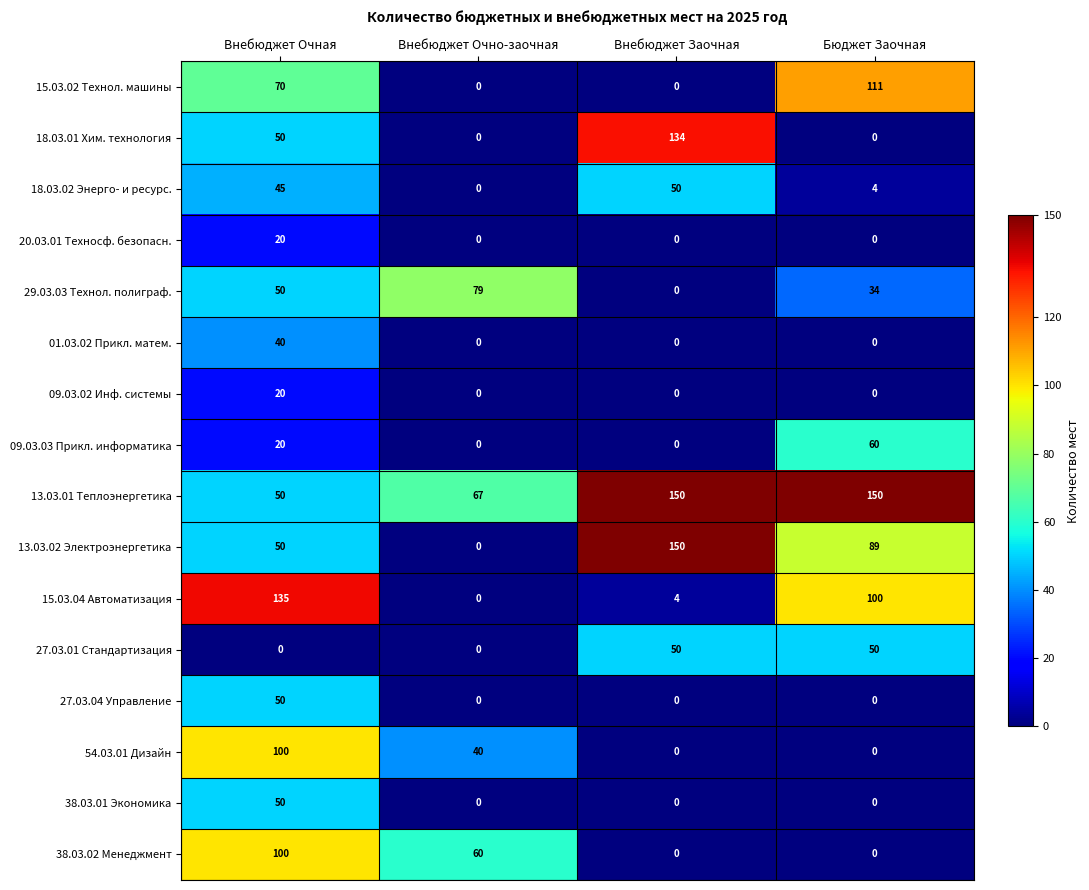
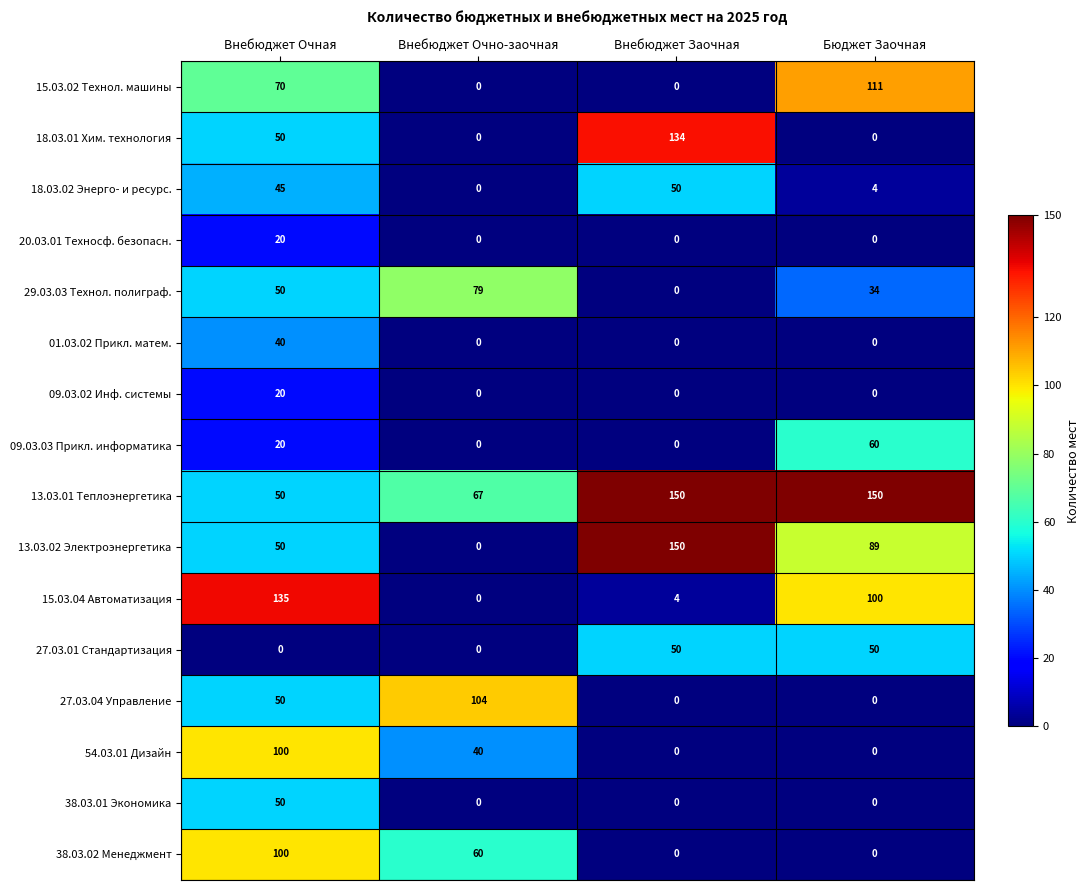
  {
    "15.03.02 Технол. машины": {
      "Внебюджет Очная": 70,
      "Внебюджет Очно-заочная": 0,
      "Внебюджет Заочная": 0,
      "Бюджет Заочная": 111
    },
    "18.03.01 Хим. технология": {
      "Внебюджет Очная": 50,
      "Внебюджет Очно-заочная": 0,
      "Внебюджет Заочная": 134,
      "Бюджет Заочная": 0
    },
    "18.03.02 Энерго- и ресурс.": {
      "Внебюджет Очная": 45,
      "Внебюджет Очно-заочная": 0,
      "Внебюджет Заочная": 50,
      "Бюджет Заочная": 4
    },
    "20.03.01 Техносф. безопасн.": {
      "Внебюджет Очная": 20,
      "Внебюджет Очно-заочная": 0,
      "Внебюджет Заочная": 0,
      "Бюджет Заочная": 0
    },
    "29.03.03 Технол. полиграф.": {
      "Внебюджет Очная": 50,
      "Внебюджет Очно-заочная": 79,
      "Внебюджет Заочная": 0,
      "Бюджет Заочная": 34
    },
    "01.03.02 Прикл. матем.": {
      "Внебюджет Очная": 40,
      "Внебюджет Очно-заочная": 0,
      "Внебюджет Заочная": 0,
      "Бюджет Заочная": 0
    },
    "09.03.02 Инф. системы": {
      "Внебюджет Очная": 20,
      "Внебюджет Очно-заочная": 0,
      "Внебюджет Заочная": 0,
      "Бюджет Заочная": 0
    },
    "09.03.03 Прикл. информатика": {
      "Внебюджет Очная": 20,
      "Внебюджет Очно-заочная": 0,
      "Внебюджет Заочная": 0,
      "Бюджет Заочная": 60
    },
    "13.03.01 Теплоэнергетика": {
      "Внебюджет Очная": 50,
      "Внебюджет Очно-заочная": 67,
      "Внебюджет Заочная": 150,
      "Бюджет Заочная": 150
    },
    "13.03.02 Электроэнергетика": {
      "Внебюджет Очная": 50,
      "Внебюджет Очно-заочная": 0,
      "Внебюджет Заочная": 150,
      "Бюджет Заочная": 89
    },
    "15.03.04 Автоматизация": {
      "Внебюджет Очная": 135,
      "Внебюджет Очно-заочная": 0,
      "Внебюджет Заочная": 4,
      "Бюджет Заочная": 100
    },
    "27.03.01 Стандартизация": {
      "Внебюджет Очная": 0,
      "Внебюджет Очно-заочная": 0,
      "Внебюджет Заочная": 50,
      "Бюджет Заочная": 50
    },
    "27.03.04 Управление": {
      "Внебюджет Очная": 50,
-     "Внебюджет Очно-заочная": 0,
+     "Внебюджет Очно-заочная": 104,
      "Внебюджет Заочная": 0,
      "Бюджет Заочная": 0
    },
    "54.03.01 Дизайн": {
      "Внебюджет Очная": 100,
      "Внебюджет Очно-заочная": 40,
      "Внебюджет Заочная": 0,
      "Бюджет Заочная": 0
    },
    "38.03.01 Экономика": {
      "Внебюджет Очная": 50,
      "Внебюджет Очно-заочная": 0,
      "Внебюджет Заочная": 0,
      "Бюджет Заочная": 0
    },
    "38.03.02 Менеджмент": {
      "Внебюджет Очная": 100,
      "Внебюджет Очно-заочная": 60,
      "Внебюджет Заочная": 0,
      "Бюджет Заочная": 0
    }
  }
